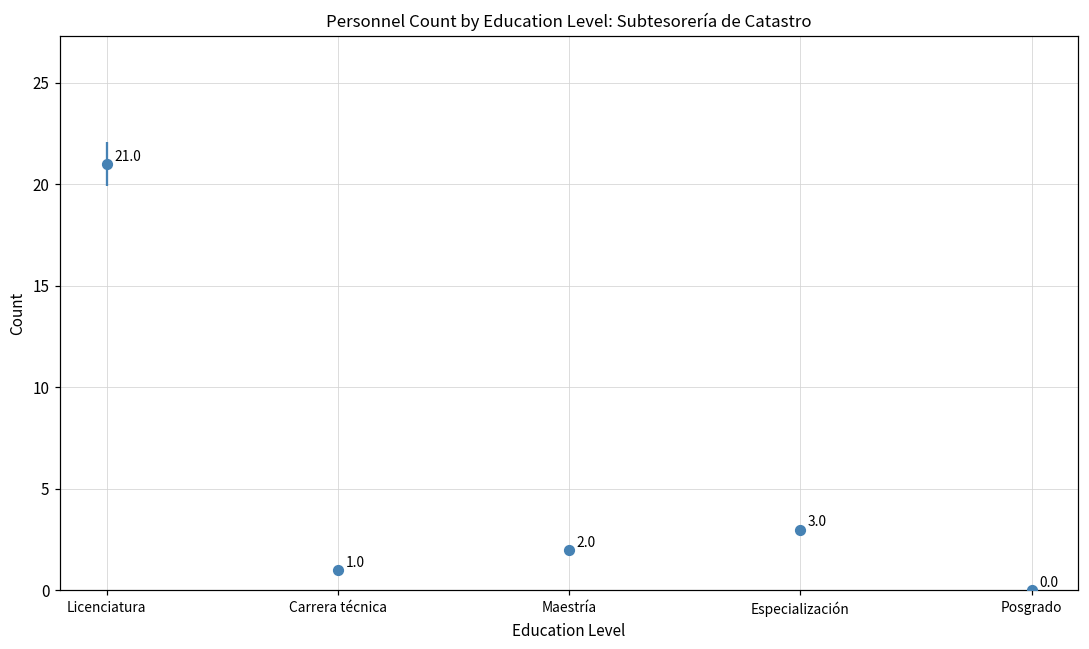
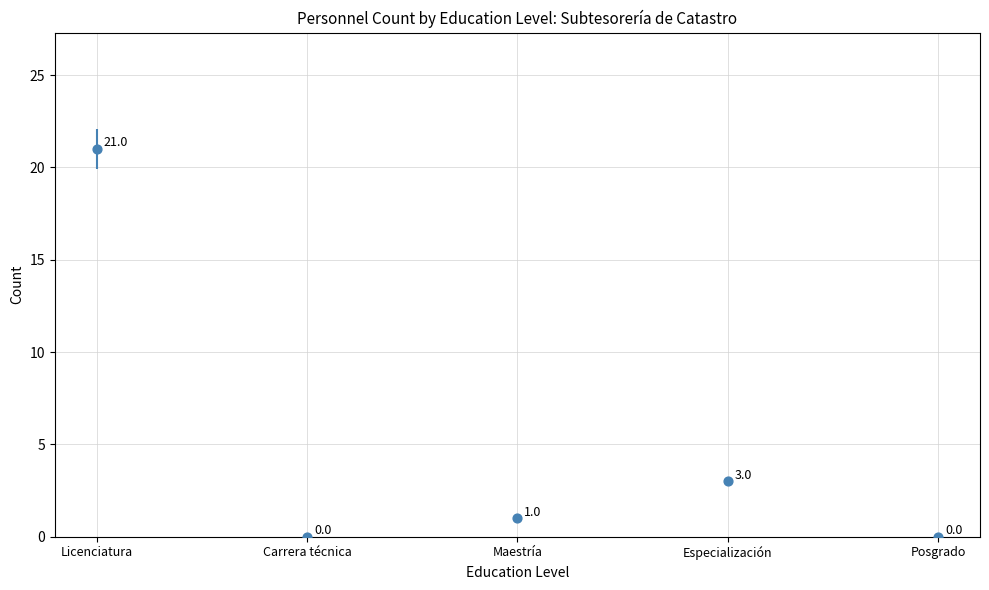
  {
-   "Carrera técnica": 1.0,
-   "Maestría": 2.0
+   "Carrera técnica": 0.0,
+   "Maestría": 1.0
  }
